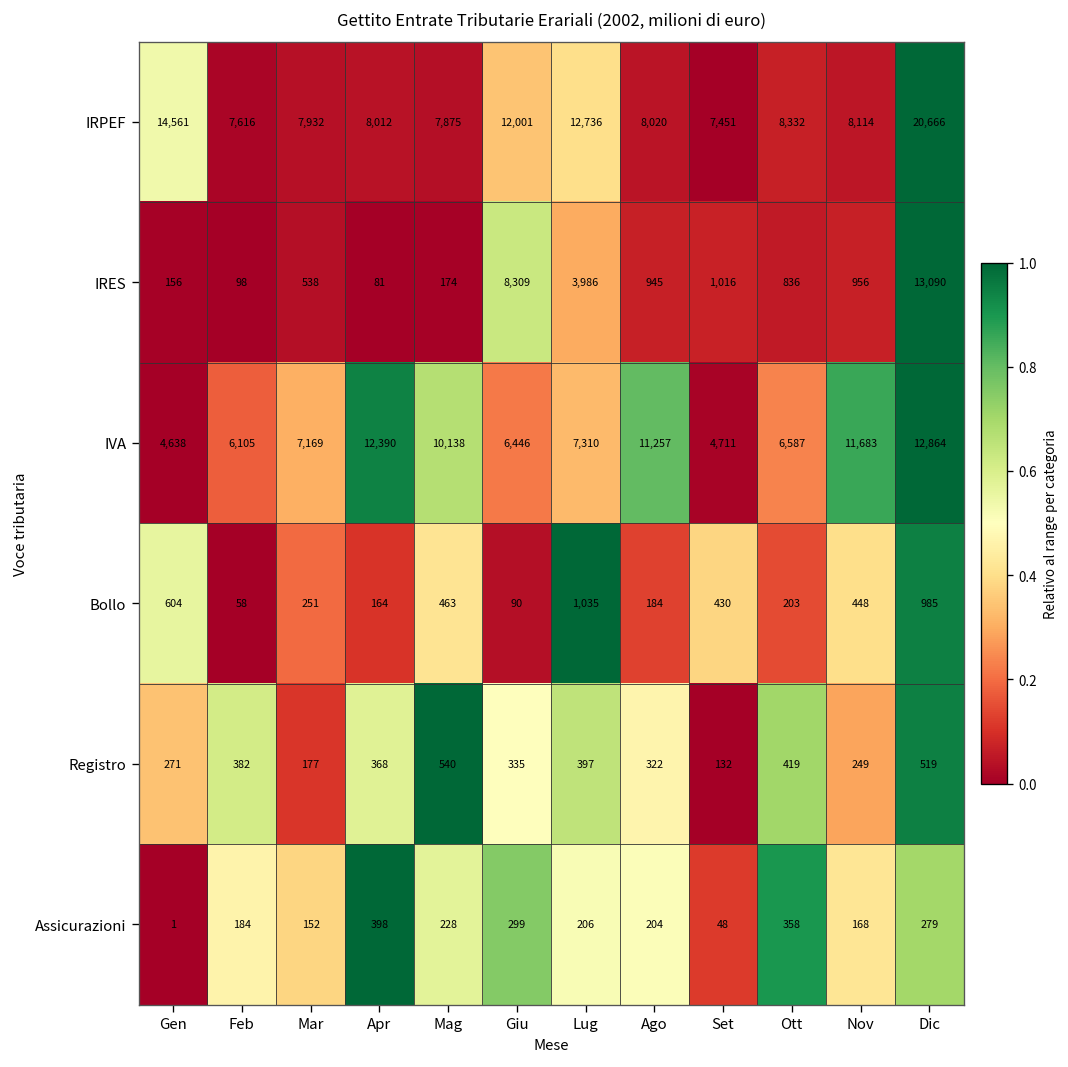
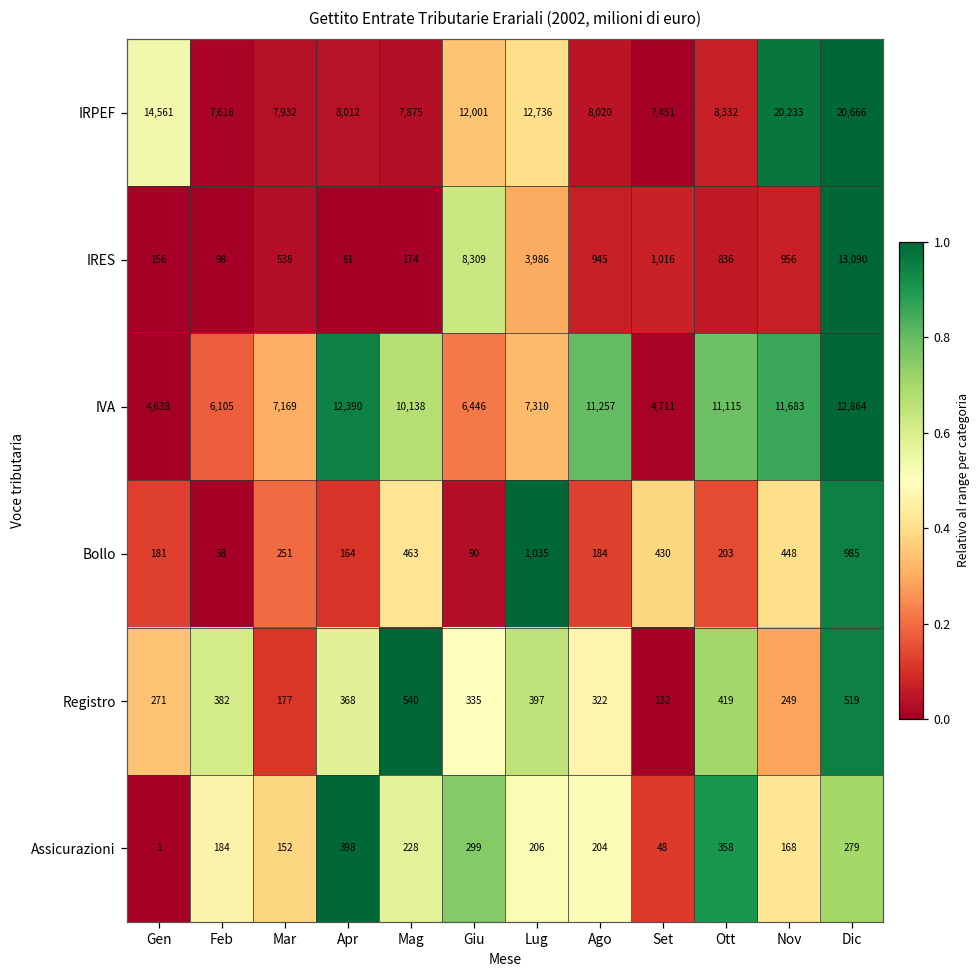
  {
    "IRPEF": {
      "Gen": "14,561",
      "Feb": "7,616",
      "Mar": "7,932",
      "Apr": "8,012",
      "Mag": "7,875",
      "Giu": "12,001",
      "Lug": "12,736",
      "Ago": "8,020",
      "Set": "7,451",
      "Ott": "8,332",
-     "Nov": "8,114",
+     "Nov": "20,233",
      "Dic": "20,666"
    },
    "IRES": {
      "Gen": "156",
      "Feb": "98",
      "Mar": "538",
      "Apr": "81",
      "Mag": "174",
      "Giu": "8,309",
      "Lug": "3,986",
      "Ago": "945",
      "Set": "1,016",
      "Ott": "836",
      "Nov": "956",
      "Dic": "13,090"
    },
    "IVA": {
      "Gen": "4,638",
      "Feb": "6,105",
      "Mar": "7,169",
      "Apr": "12,390",
      "Mag": "10,138",
      "Giu": "6,446",
      "Lug": "7,310",
      "Ago": "11,257",
      "Set": "4,711",
-     "Ott": "6,587",
+     "Ott": "11,115",
      "Nov": "11,683",
      "Dic": "12,864"
    },
    "Bollo": {
-     "Gen": "604",
+     "Gen": "181",
      "Feb": "58",
      "Mar": "251",
      "Apr": "164",
      "Mag": "463",
      "Giu": "90",
      "Lug": "1,035",
      "Ago": "184",
      "Set": "430",
      "Ott": "203",
      "Nov": "448",
      "Dic": "985"
    },
    "Registro": {
      "Gen": "271",
      "Feb": "382",
      "Mar": "177",
      "Apr": "368",
      "Mag": "540",
      "Giu": "335",
      "Lug": "397",
      "Ago": "322",
      "Set": "132",
      "Ott": "419",
      "Nov": "249",
      "Dic": "519"
    },
    "Assicurazioni": {
      "Gen": "1",
      "Feb": "184",
      "Mar": "152",
      "Apr": "398",
      "Mag": "228",
      "Giu": "299",
      "Lug": "206",
      "Ago": "204",
      "Set": "48",
      "Ott": "358",
      "Nov": "168",
      "Dic": "279"
    }
  }
